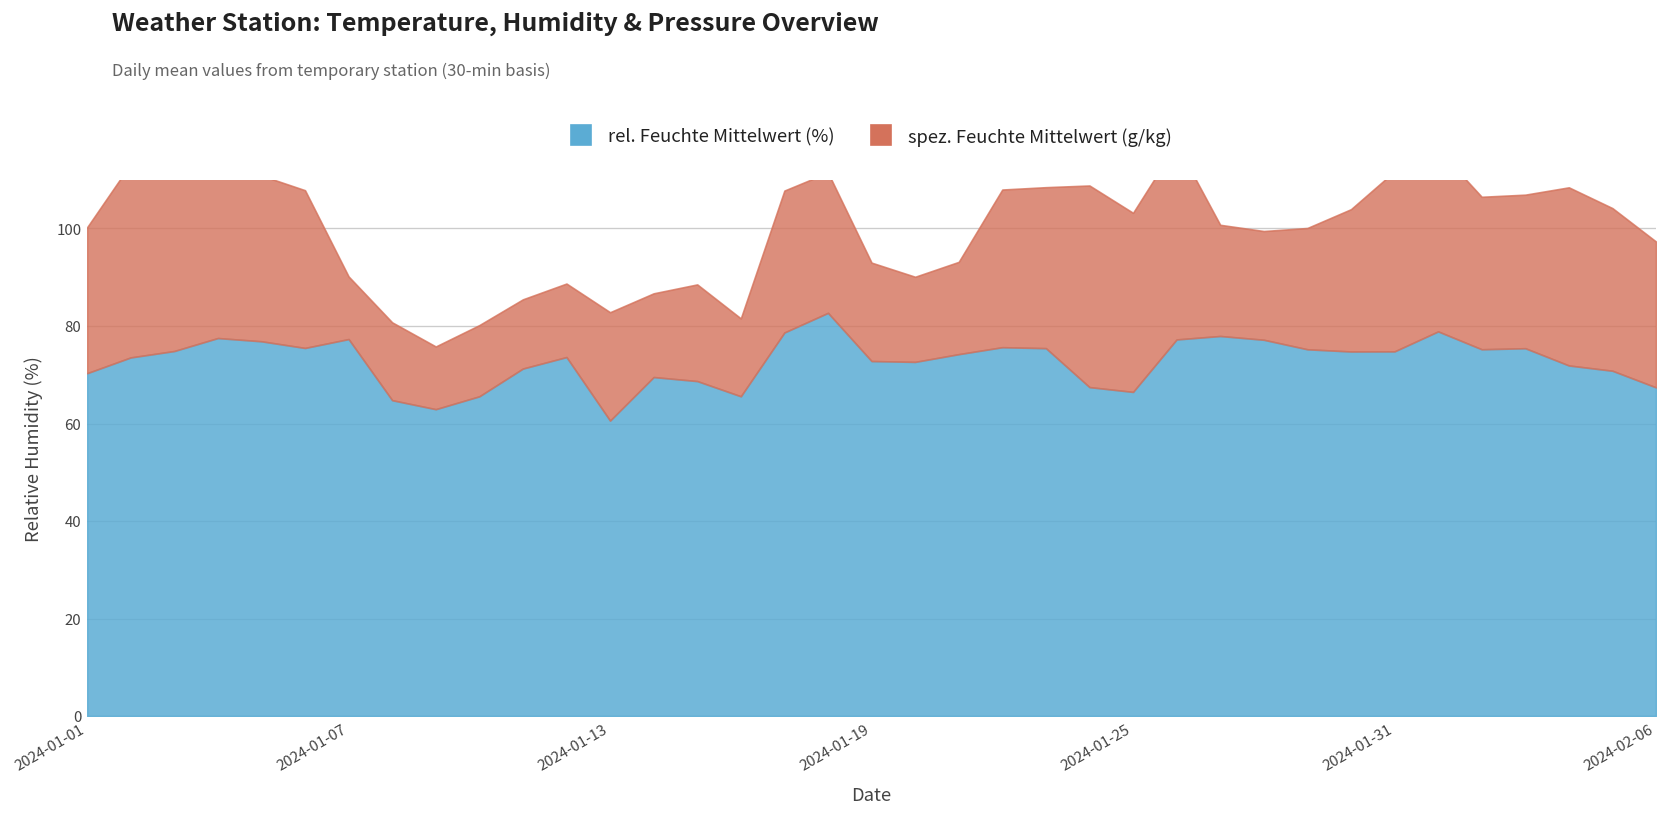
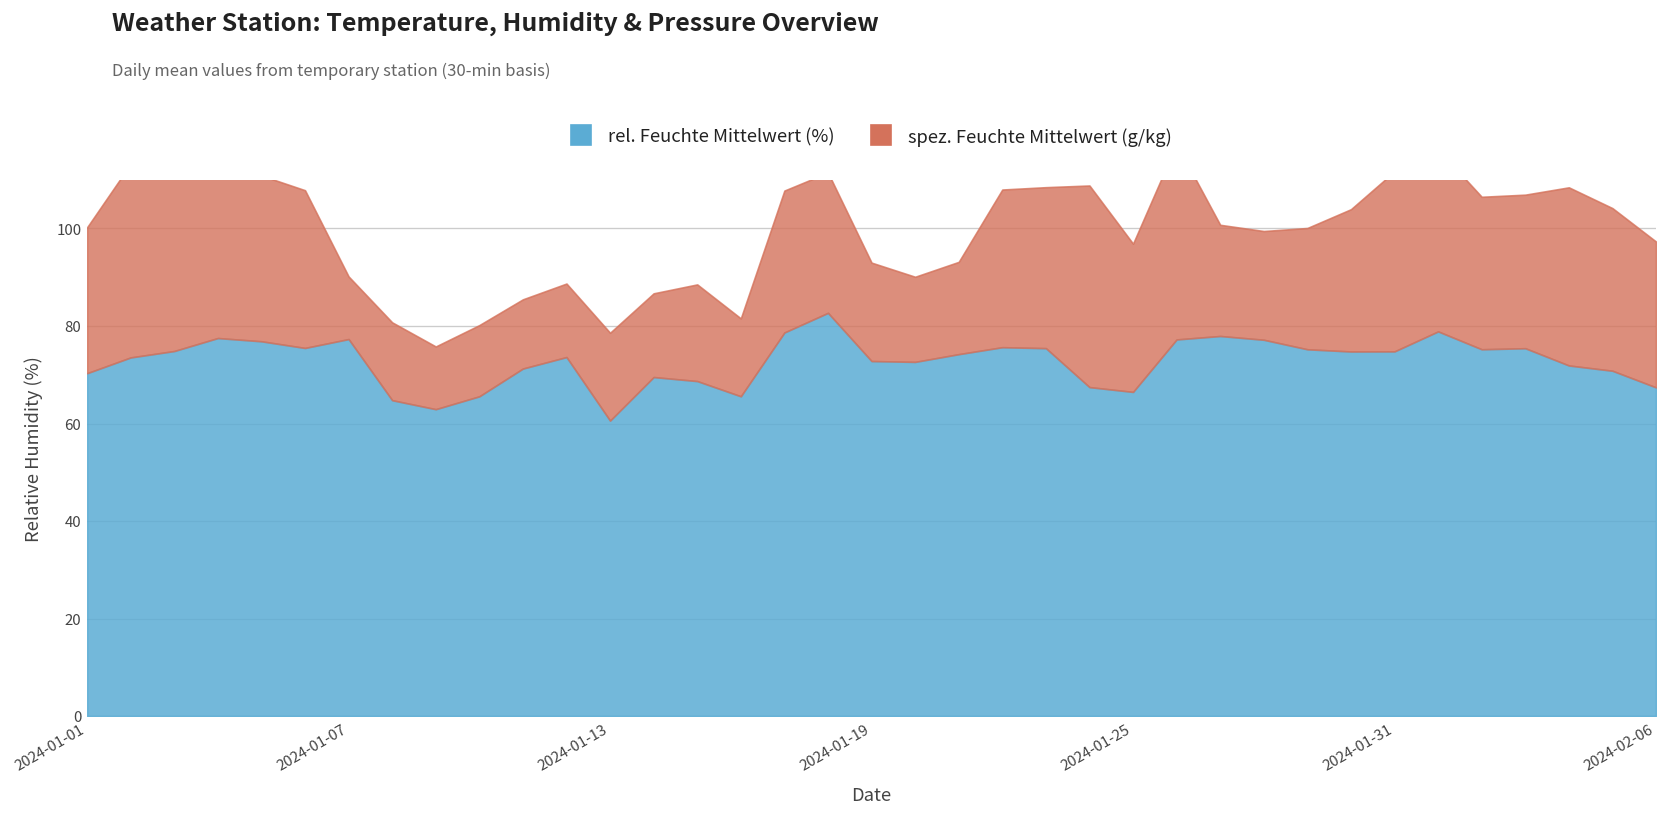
  {
    "rel. Feuchte Mittelwert (%)": {
      "2024-01-01": 70,
      "2024-01-07": 77,
      "2024-01-13": 61,
      "2024-01-19": 73,
      "2024-01-25": 66,
      "2024-01-31": 75,
      "2024-02-06": 67
    },
    "spez. Feuchte Mittelwert (g/kg)": {
      "2024-01-01": 30,
      "2024-01-07": 13,
-     "2024-01-13": 22,
+     "2024-01-13": 18,
      "2024-01-19": 20,
-     "2024-01-25": 37,
+     "2024-01-25": 30,
      "2024-02-06": 30
    }
  }
